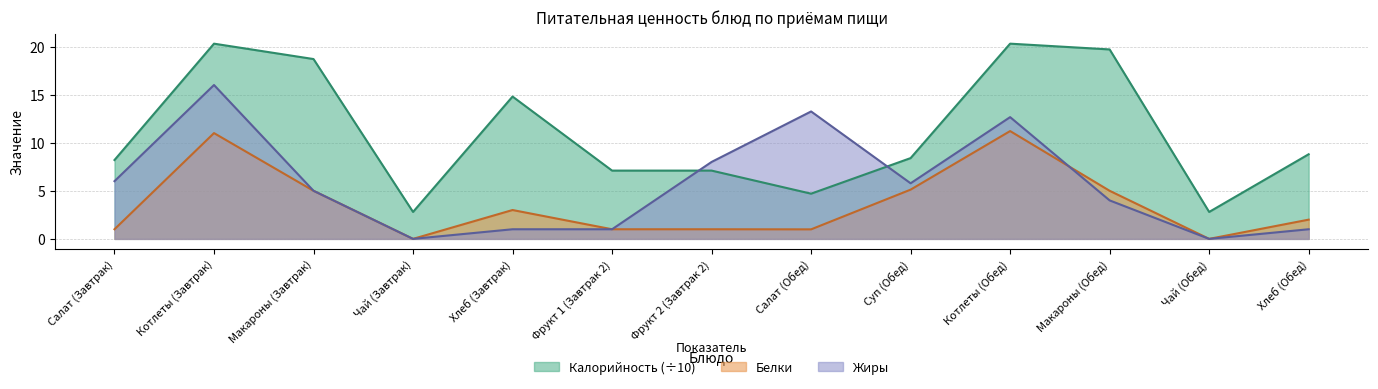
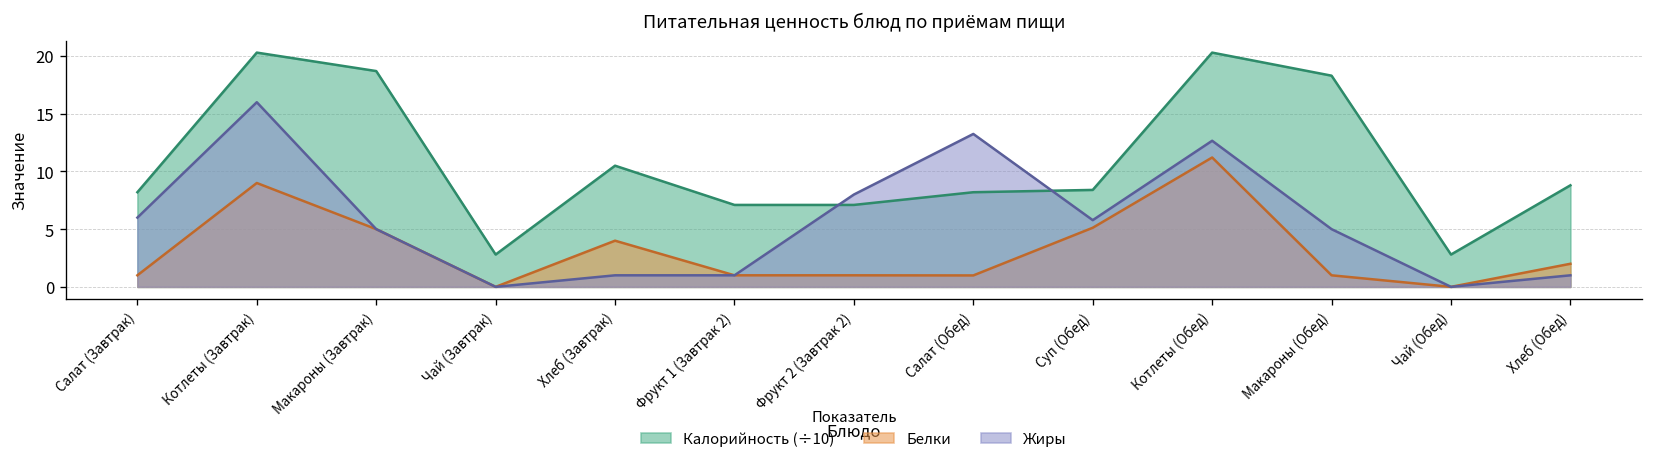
  {
    "Калорийность (÷10)": {
      "Салат (Завтрак)": 8,
      "Котлеты (Завтрак)": 20,
      "Макароны (Завтрак)": 19,
      "Чай (Завтрак)": 3,
-     "Хлеб (Завтрак)": 15,
+     "Хлеб (Завтрак)": 11,
      "Фрукт 1 (Завтрак 2)": 7,
      "Фрукт 2 (Завтрак 2)": 7,
-     "Салат (Обед)": 5,
+     "Салат (Обед)": 8,
      "Суп (Обед)": 8,
      "Котлеты (Обед)": 20,
-     "Макароны (Обед)": 20,
+     "Макароны (Обед)": 18,
      "Чай (Обед)": 3,
      "Хлеб (Обед)": 9
    },
    "Белки": {
      "Салат (Завтрак)": 1,
-     "Котлеты (Завтрак)": 11,
-     "Хлеб (Завтрак)": 3,
+     "Котлеты (Завтрак)": 9,
+     "Хлеб (Завтрак)": 4,
      "Фрукт 2 (Завтрак 2)": 1,
      "Салат (Обед)": 1,
      "Суп (Обед)": 5,
      "Котлеты (Обед)": 11,
-     "Макароны (Обед)": 5,
+     "Макароны (Обед)": 1,
      "Хлеб (Обед)": 2
    },
    "Жиры": {
      "Салат (Завтрак)": 6,
      "Котлеты (Завтрак)": 16,
      "Хлеб (Завтрак)": 1,
      "Фрукт 2 (Завтрак 2)": 8,
      "Салат (Обед)": 13,
      "Суп (Обед)": 6,
      "Котлеты (Обед)": 13,
-     "Макароны (Обед)": 4,
+     "Макароны (Обед)": 5,
      "Хлеб (Обед)": 1
    }
  }
